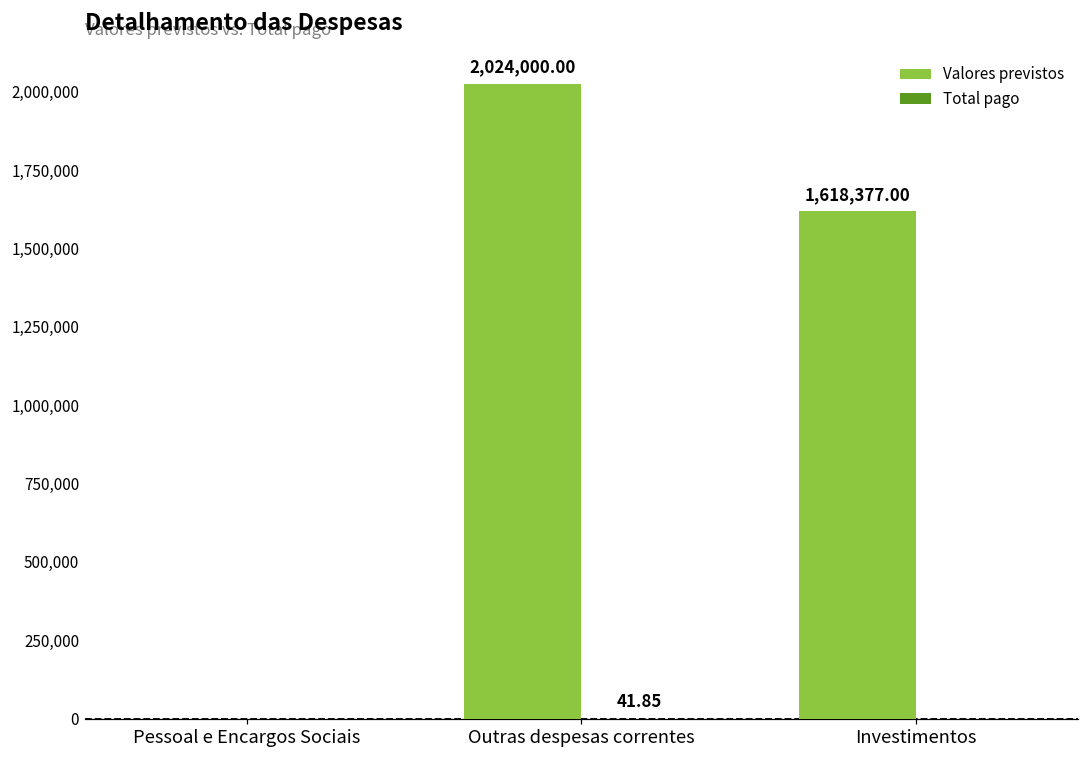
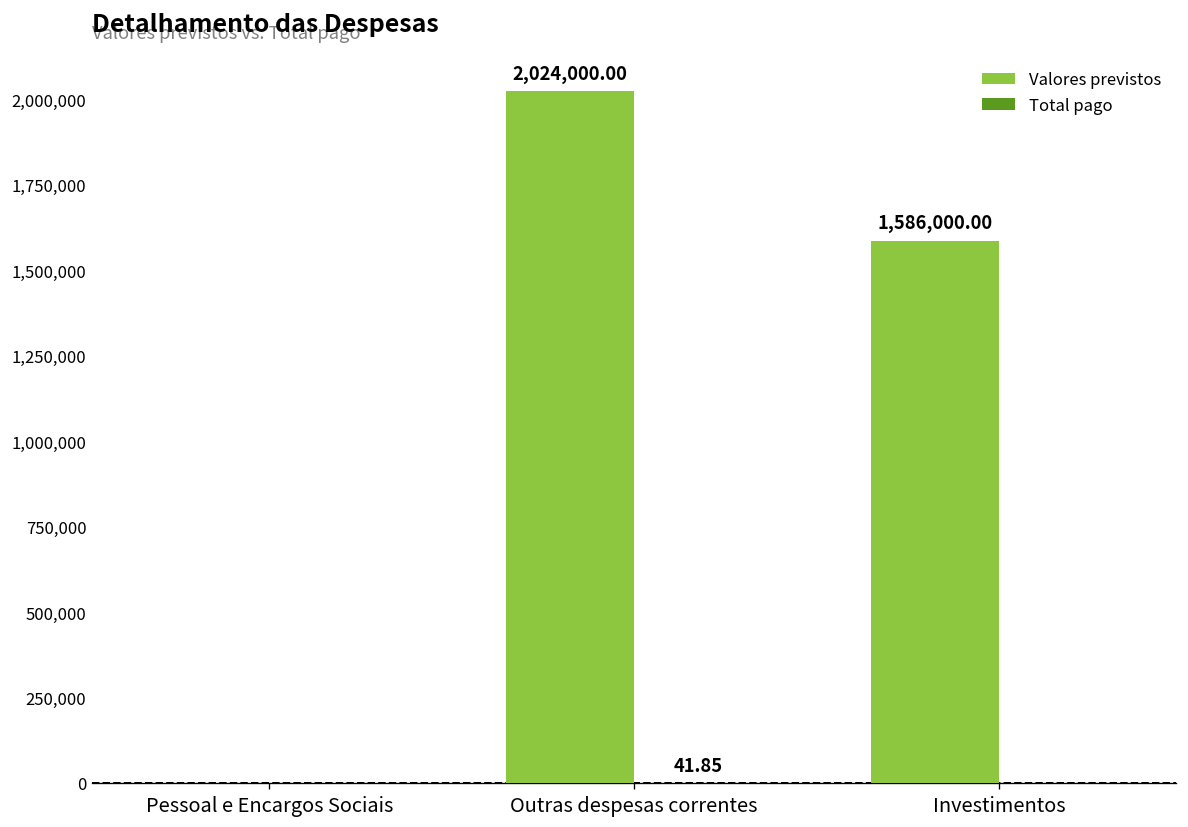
  {
    "Valores previstos": {
      "Outras despesas correntes": "2,024,000.00",
-     "Investimentos": "1,618,377.00"
+     "Investimentos": "1,586,000.00"
    },
    "Total pago": {
      "Outras despesas correntes": "41.85"
    }
  }
